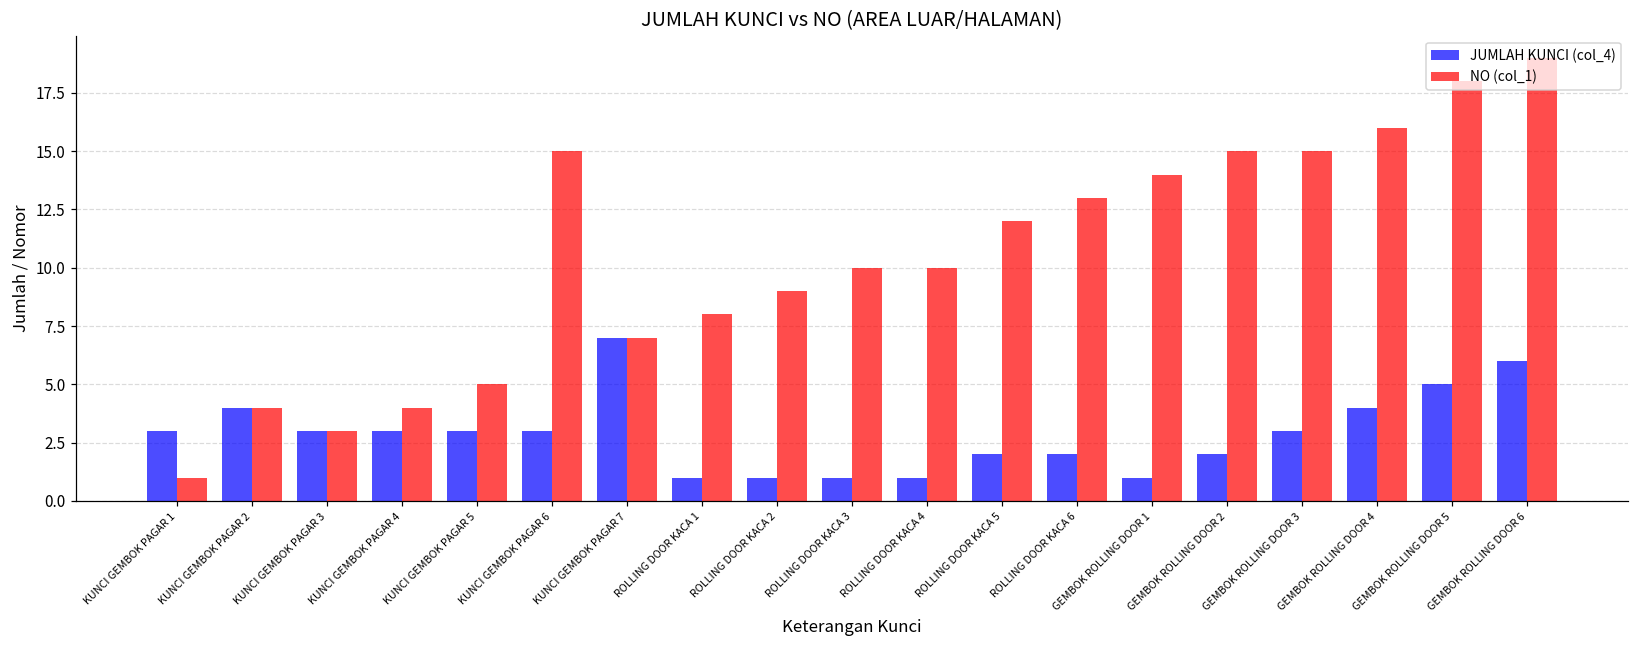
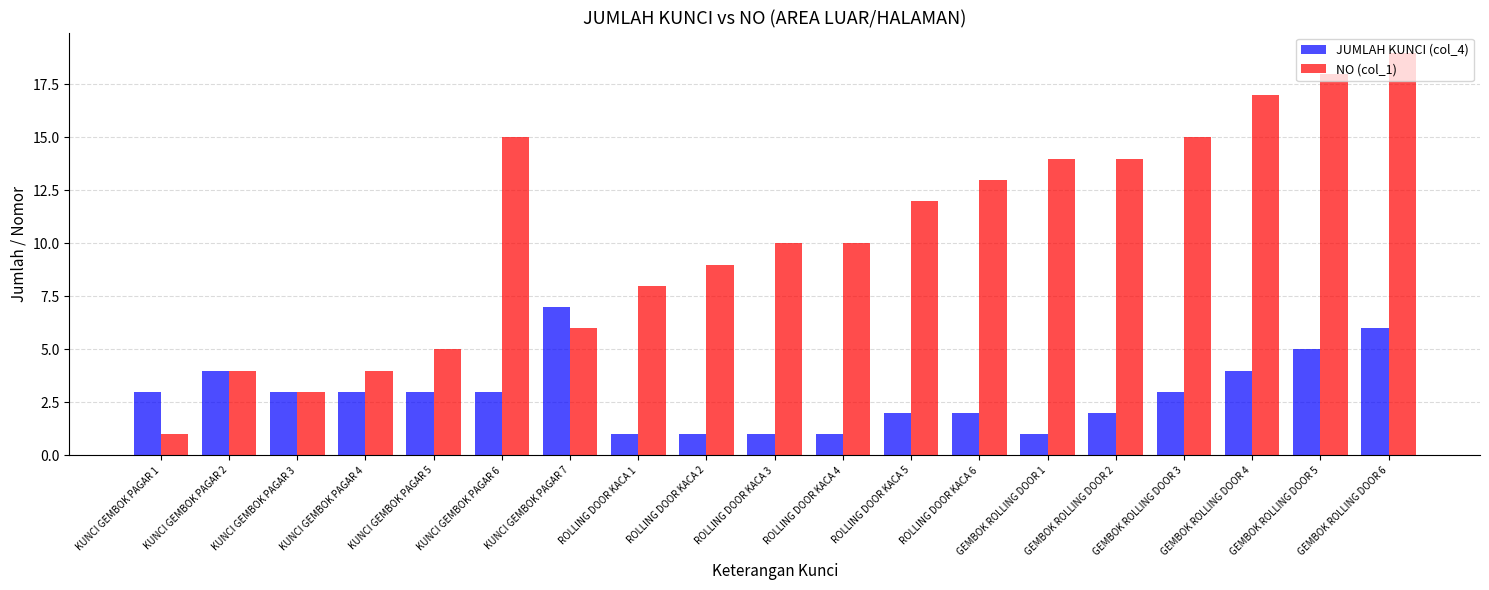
  {
    "JUMLAH KUNCI (col_4)": {
      "KUNCI GEMBOK PAGAR 1": 3,
      "KUNCI GEMBOK PAGAR 2": 4,
      "KUNCI GEMBOK PAGAR 3": 3,
      "KUNCI GEMBOK PAGAR 4": 3,
      "KUNCI GEMBOK PAGAR 5": 3,
      "KUNCI GEMBOK PAGAR 6": 3,
      "KUNCI GEMBOK PAGAR 7": 7,
      "ROLLING DOOR KACA 1": 1,
      "ROLLING DOOR KACA 2": 1,
      "ROLLING DOOR KACA 3": 1,
      "ROLLING DOOR KACA 4": 1,
      "ROLLING DOOR KACA 5": 2,
      "ROLLING DOOR KACA 6": 2,
      "GEMBOK ROLLING DOOR 1": 1,
      "GEMBOK ROLLING DOOR 2": 2,
      "GEMBOK ROLLING DOOR 3": 3,
      "GEMBOK ROLLING DOOR 4": 4,
      "GEMBOK ROLLING DOOR 5": 5,
      "GEMBOK ROLLING DOOR 6": 6
    },
    "NO (col_1)": {
      "KUNCI GEMBOK PAGAR 1": 1,
      "KUNCI GEMBOK PAGAR 2": 4,
      "KUNCI GEMBOK PAGAR 3": 3,
      "KUNCI GEMBOK PAGAR 4": 4,
      "KUNCI GEMBOK PAGAR 5": 5,
      "KUNCI GEMBOK PAGAR 6": 15,
-     "KUNCI GEMBOK PAGAR 7": 7,
+     "KUNCI GEMBOK PAGAR 7": 6,
      "ROLLING DOOR KACA 1": 8,
      "ROLLING DOOR KACA 2": 9,
      "ROLLING DOOR KACA 3": 10,
      "ROLLING DOOR KACA 4": 10,
      "ROLLING DOOR KACA 5": 12,
      "ROLLING DOOR KACA 6": 13,
      "GEMBOK ROLLING DOOR 1": 14,
-     "GEMBOK ROLLING DOOR 2": 15,
+     "GEMBOK ROLLING DOOR 2": 14,
      "GEMBOK ROLLING DOOR 3": 15,
-     "GEMBOK ROLLING DOOR 4": 16
+     "GEMBOK ROLLING DOOR 4": 17
    }
  }
